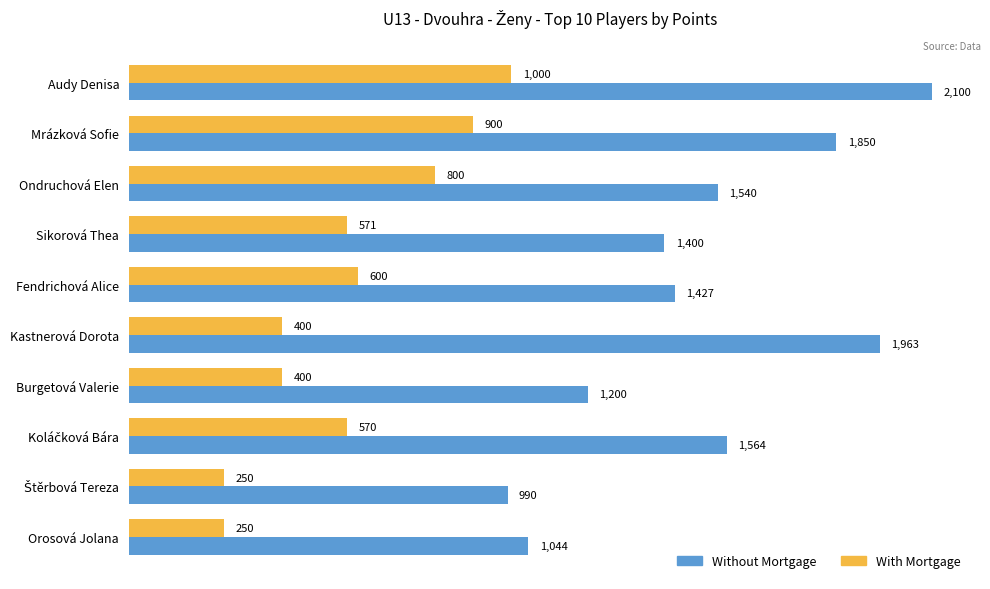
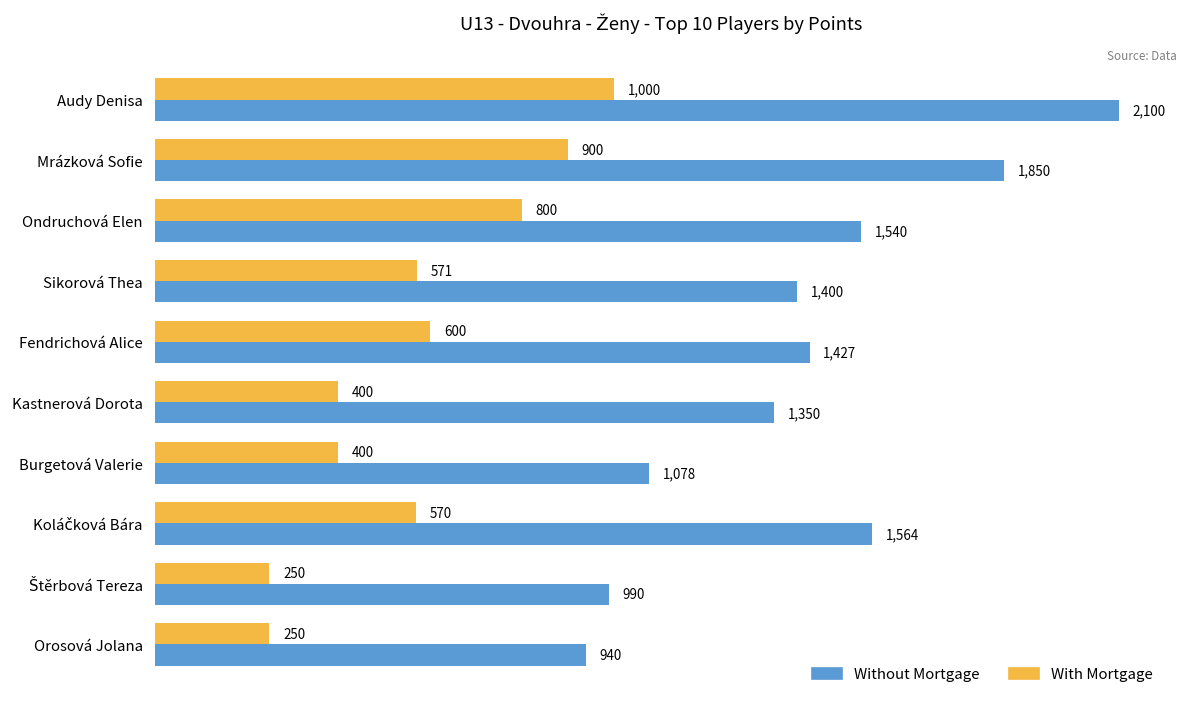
  {
    "Without Mortgage": {
      "Audy Denisa": "2,100",
      "Mrázková Sofie": "1,850",
      "Ondruchová Elen": "1,540",
      "Sikorová Thea": "1,400",
      "Fendrichová Alice": "1,427",
-     "Kastnerová Dorota": "1,963",
-     "Burgetová Valerie": "1,200",
+     "Kastnerová Dorota": "1,350",
+     "Burgetová Valerie": "1,078",
      "Koláčková Bára": "1,564",
      "Štěrbová Tereza": "990",
-     "Orosová Jolana": "1,044"
+     "Orosová Jolana": "940"
    },
    "With Mortgage": {
      "Audy Denisa": "1,000",
      "Mrázková Sofie": "900",
      "Ondruchová Elen": "800",
      "Sikorová Thea": "571",
      "Fendrichová Alice": "600",
      "Kastnerová Dorota": "400",
      "Burgetová Valerie": "400",
      "Koláčková Bára": "570",
      "Štěrbová Tereza": "250",
      "Orosová Jolana": "250"
    }
  }
